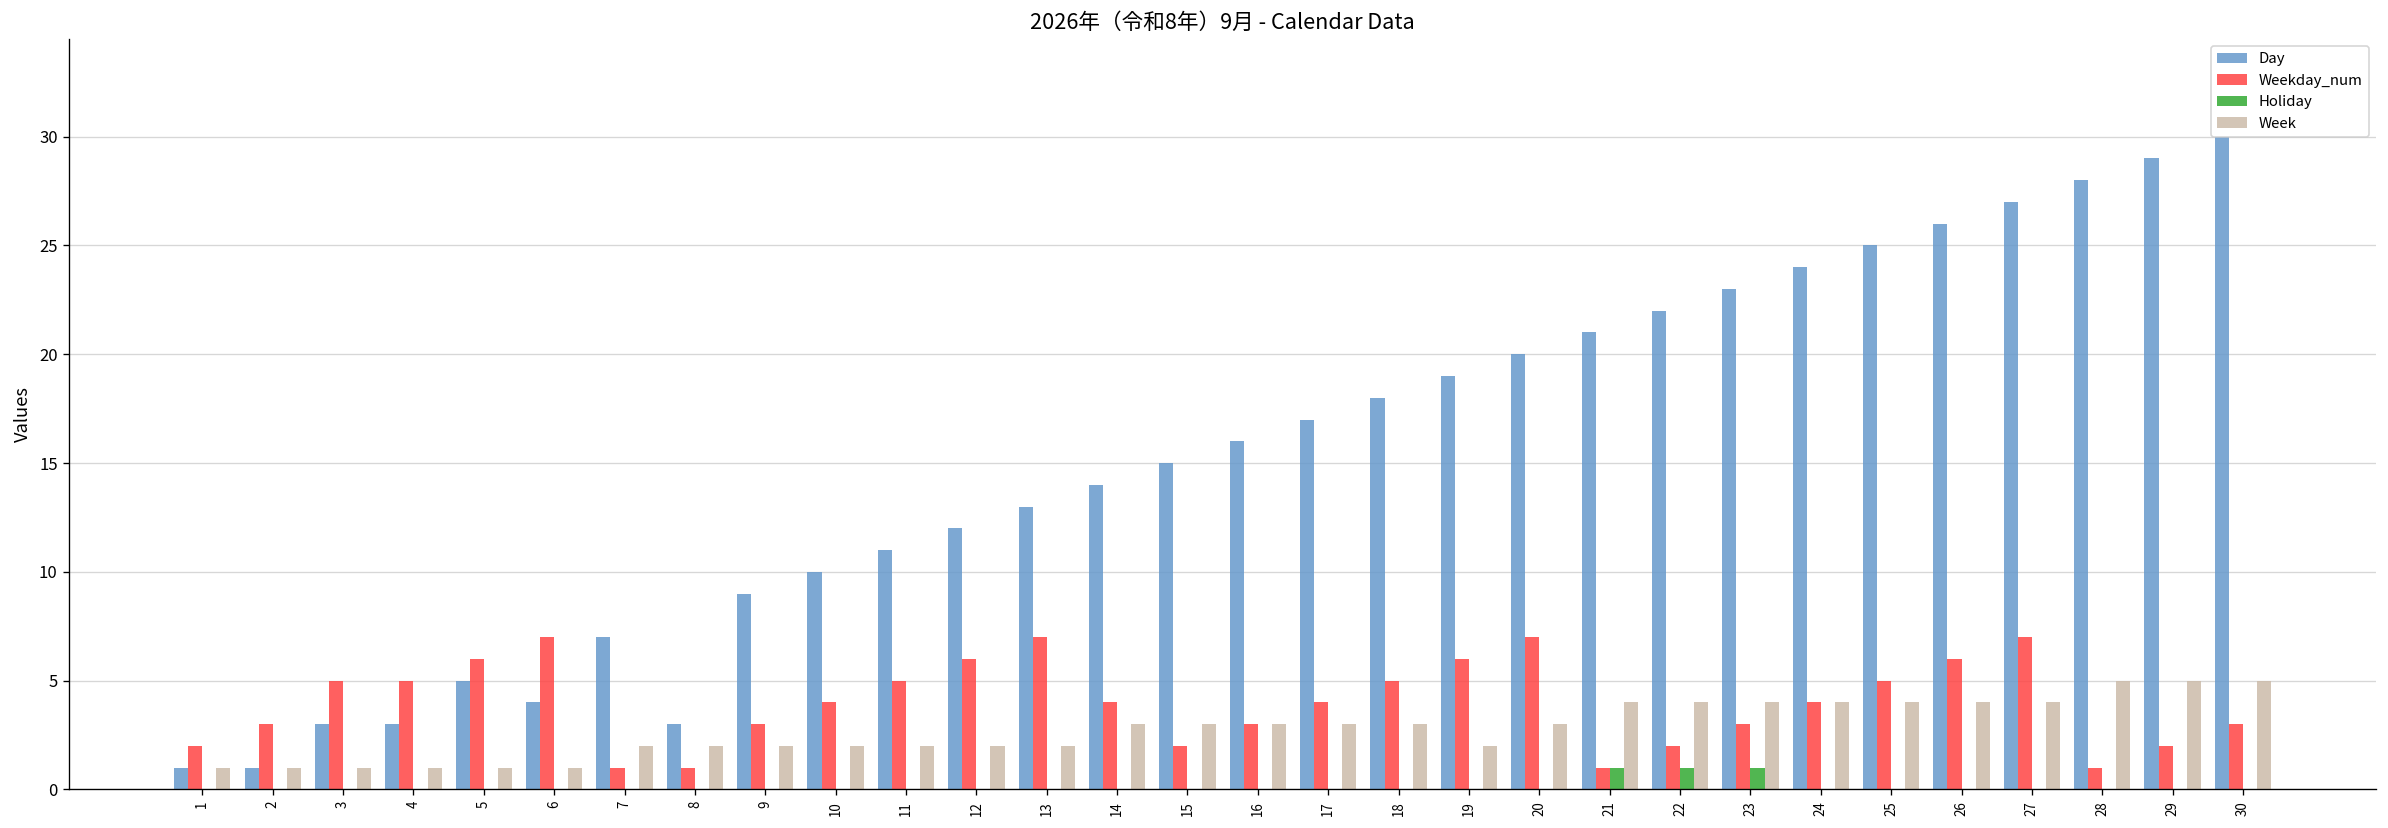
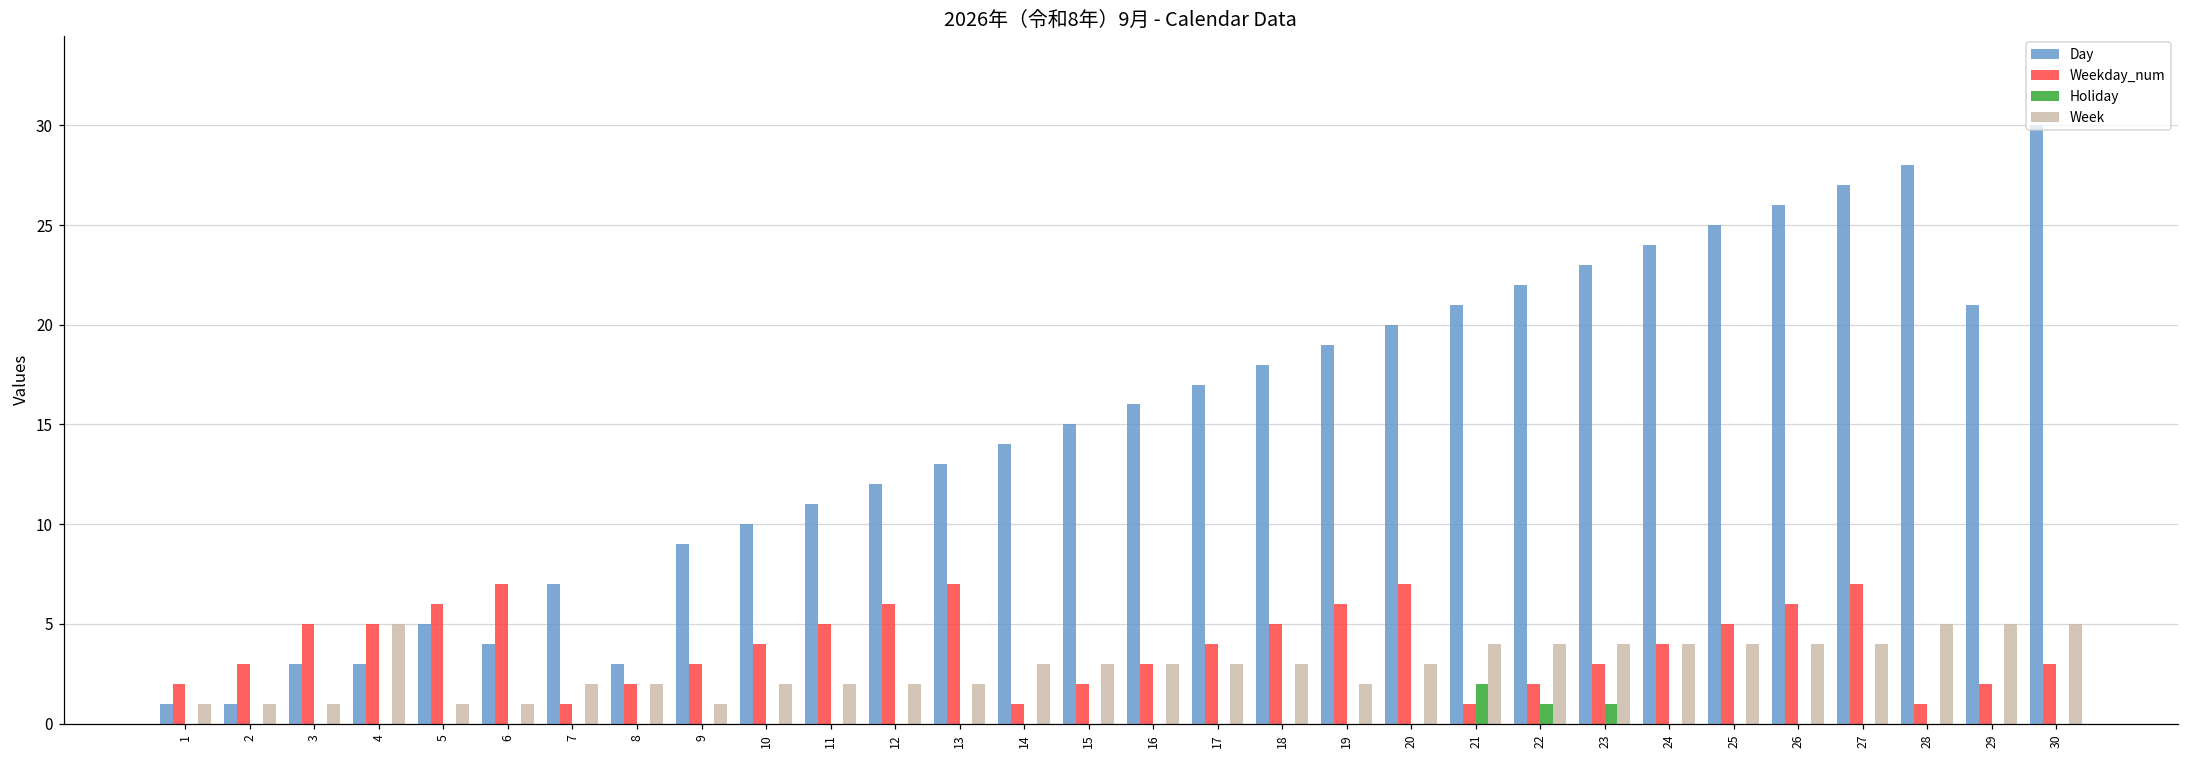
  {
    "Day": {
      "1": 1,
      "2": 1,
      "3": 3,
      "4": 3,
      "5": 5,
      "6": 4,
      "7": 7,
      "8": 3,
      "9": 9,
      "10": 10,
      "11": 11,
      "12": 12,
      "13": 13,
      "14": 14,
      "15": 15,
      "16": 16,
      "17": 17,
      "18": 18,
      "19": 19,
      "20": 20,
      "21": 21,
      "22": 22,
      "23": 23,
      "24": 24,
      "25": 25,
      "26": 26,
      "27": 27,
      "28": 28,
-     "29": 29
+     "29": 21
    },
    "Weekday_num": {
      "1": 2,
      "2": 3,
      "3": 5,
      "4": 5,
      "5": 6,
      "6": 7,
      "7": 1,
-     "8": 1,
+     "8": 2,
      "9": 3,
      "10": 4,
      "11": 5,
      "12": 6,
      "13": 7,
-     "14": 4,
+     "14": 1,
      "15": 2,
      "16": 3,
      "17": 4,
      "18": 5,
      "19": 6,
      "20": 7,
      "21": 1,
      "22": 2,
      "23": 3,
      "24": 4,
      "25": 5,
      "26": 6,
      "27": 7,
      "28": 1,
      "29": 2,
      "30": 3
    },
    "Holiday": {
      "1": 0,
      "2": 0,
      "3": 0,
      "4": 0,
      "5": 0,
      "6": 0,
      "7": 0,
      "8": 0,
      "9": 0,
      "10": 0,
      "11": 0,
      "12": 0,
      "13": 0,
      "14": 0,
      "15": 0,
      "16": 0,
      "17": 0,
      "18": 0,
      "19": 0,
      "20": 0,
-     "21": 1,
+     "21": 2,
      "22": 1,
      "23": 1,
      "24": 0,
      "25": 0,
      "26": 0,
      "27": 0,
      "28": 0,
      "29": 0,
      "30": 0
    },
    "Week": {
      "1": 1,
      "2": 1,
      "3": 1,
-     "4": 1,
+     "4": 5,
      "5": 1,
      "6": 1,
      "7": 2,
      "8": 2,
-     "9": 2,
+     "9": 1,
      "10": 2,
      "11": 2,
      "12": 2,
      "13": 2,
      "14": 3,
      "15": 3,
      "16": 3,
      "17": 3,
      "18": 3,
      "19": 2,
      "20": 3,
      "21": 4,
      "22": 4,
      "23": 4,
      "24": 4,
      "25": 4,
      "26": 4,
      "27": 4,
      "28": 5,
      "29": 5,
      "30": 5
    }
  }
